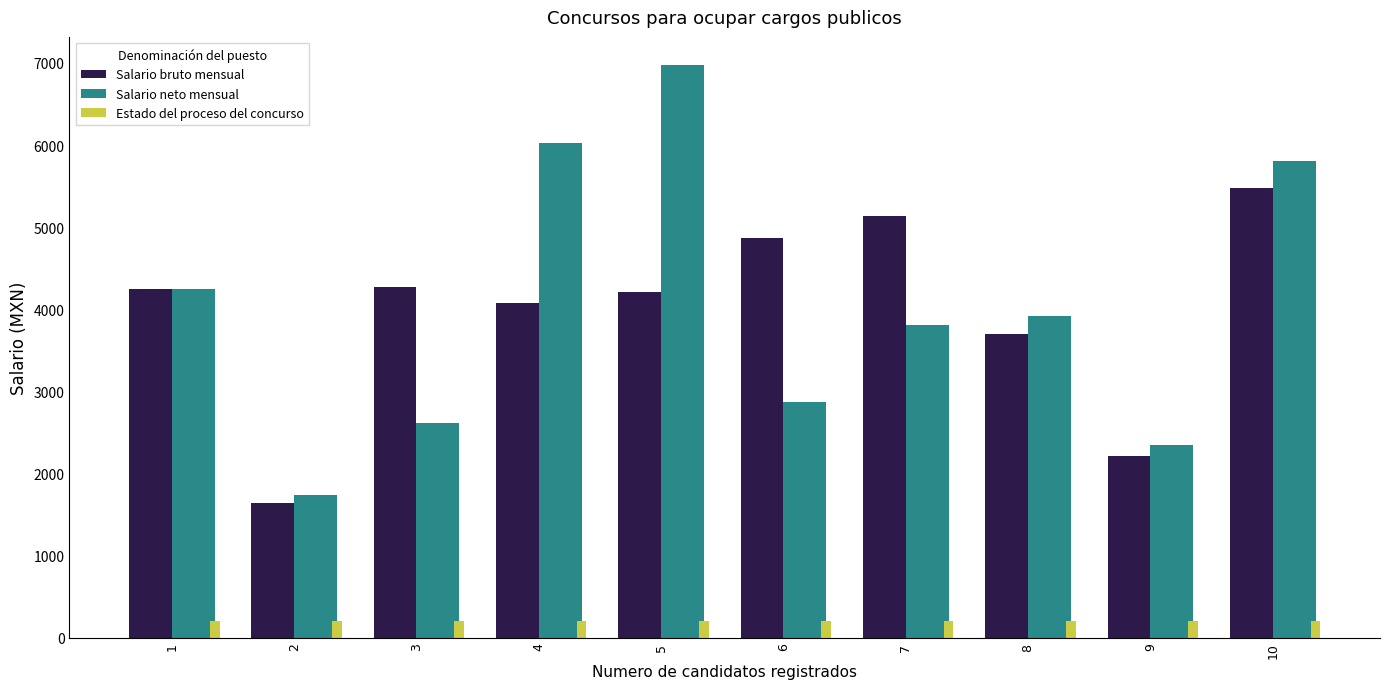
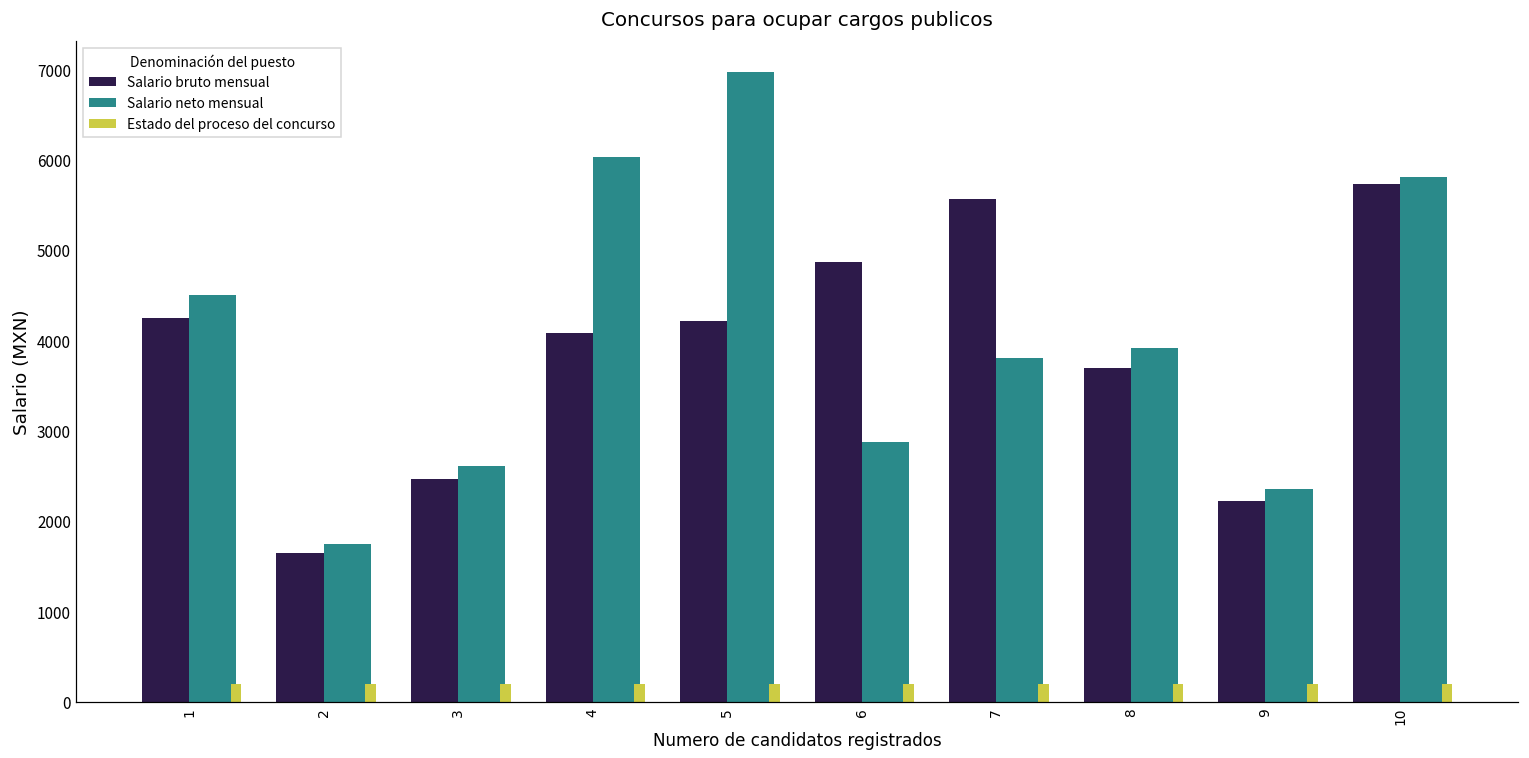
  {
    "Salario bruto mensual": {
      "1": 4200,
      "2": 1600,
-     "3": 4300,
+     "3": 2500,
      "4": 4100,
      "5": 4200,
      "6": 4900,
-     "7": 5100,
+     "7": 5600,
      "8": 3700,
      "9": 2200,
-     "10": 5500
+     "10": 5700
    },
    "Salario neto mensual": {
-     "1": 4200,
+     "1": 4500,
      "2": 1700,
      "3": 2600,
      "4": 6000,
      "5": 7000,
      "6": 2900,
      "7": 3800,
      "8": 3900,
      "9": 2300,
      "10": 5800
    },
    "Estado del proceso del concurso": {
      "1": 200,
      "2": 200,
      "3": 200,
      "4": 200,
      "5": 200,
      "6": 200,
      "7": 200,
      "8": 200,
      "9": 200,
      "10": 200
    }
  }
